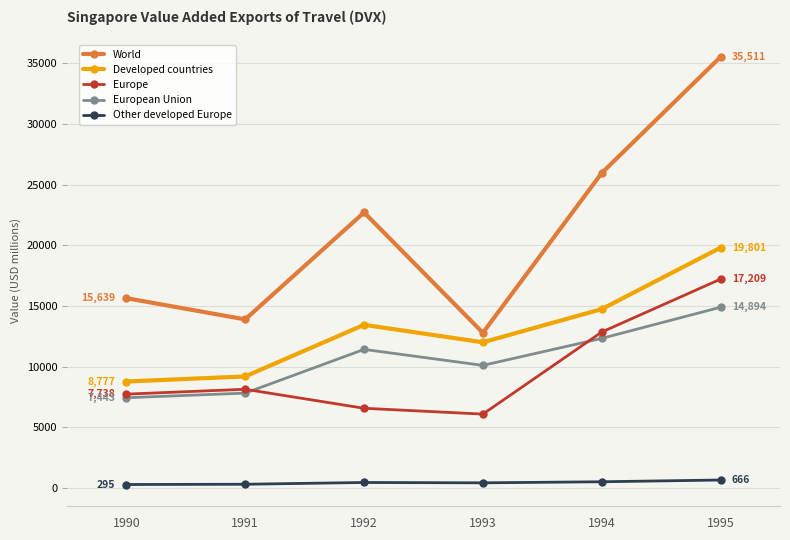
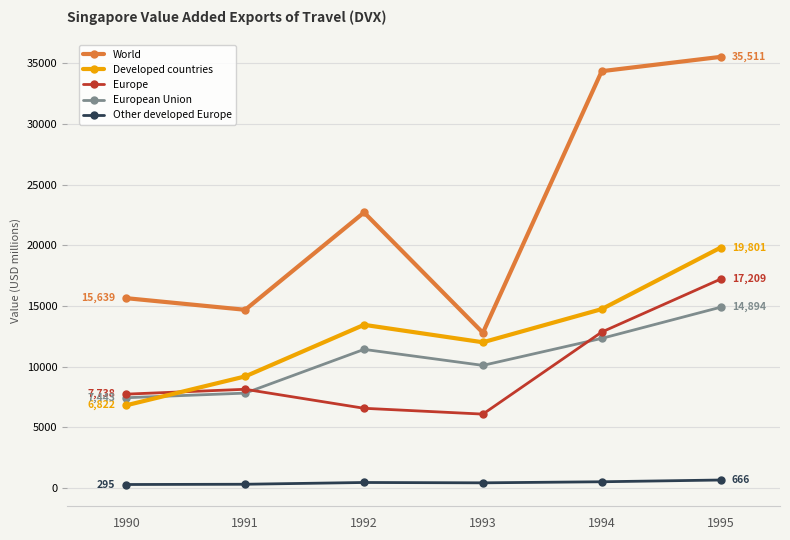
  {
    "World": {
-     "1991": "13900",
+     "1991": "14700",
      "1992": "22700",
      "1993": "12800",
-     "1994": "25900"
+     "1994": "34300"
    },
    "Developed countries": {
-     "1990": "8,777",
+     "1990": "6,822",
      "1995": "19,801"
    },
    "Europe": {
      "1995": "17,209"
    },
    "European Union": {
      "1995": "14,894"
    },
    "Other developed Europe": {
      "1990": "295",
      "1995": "666"
    }
  }
